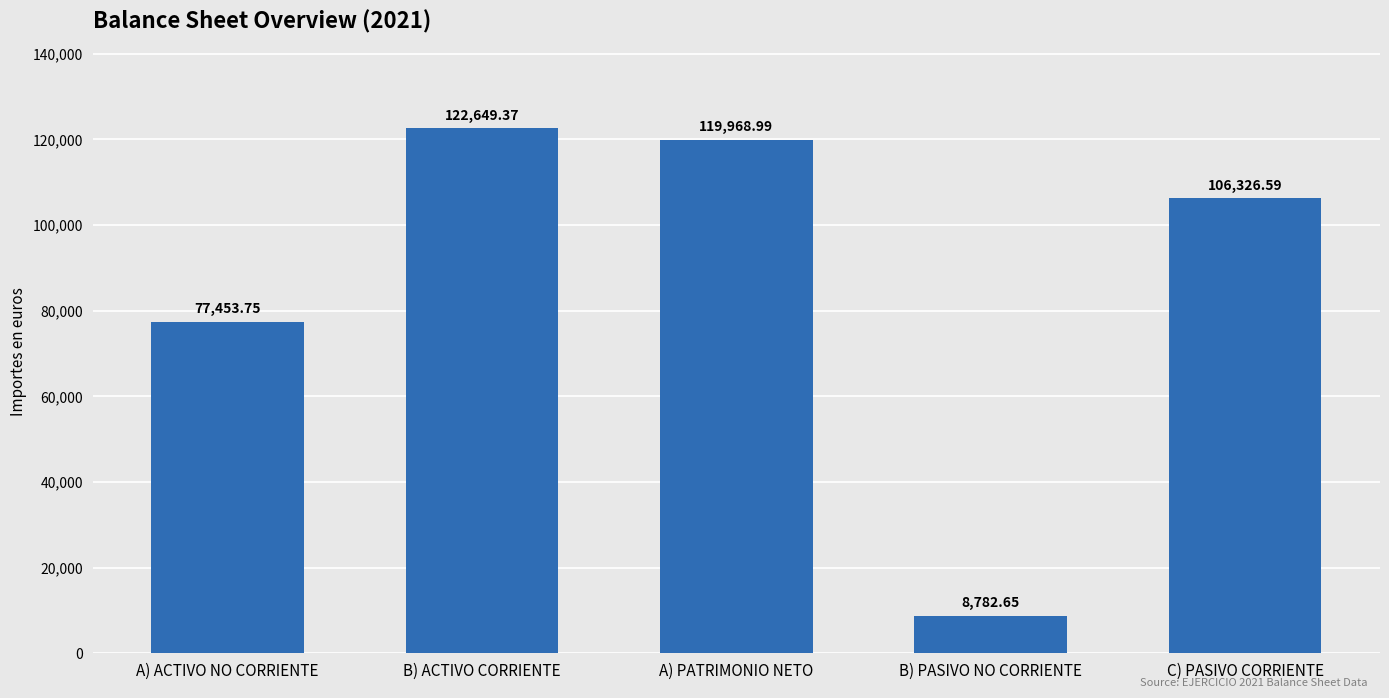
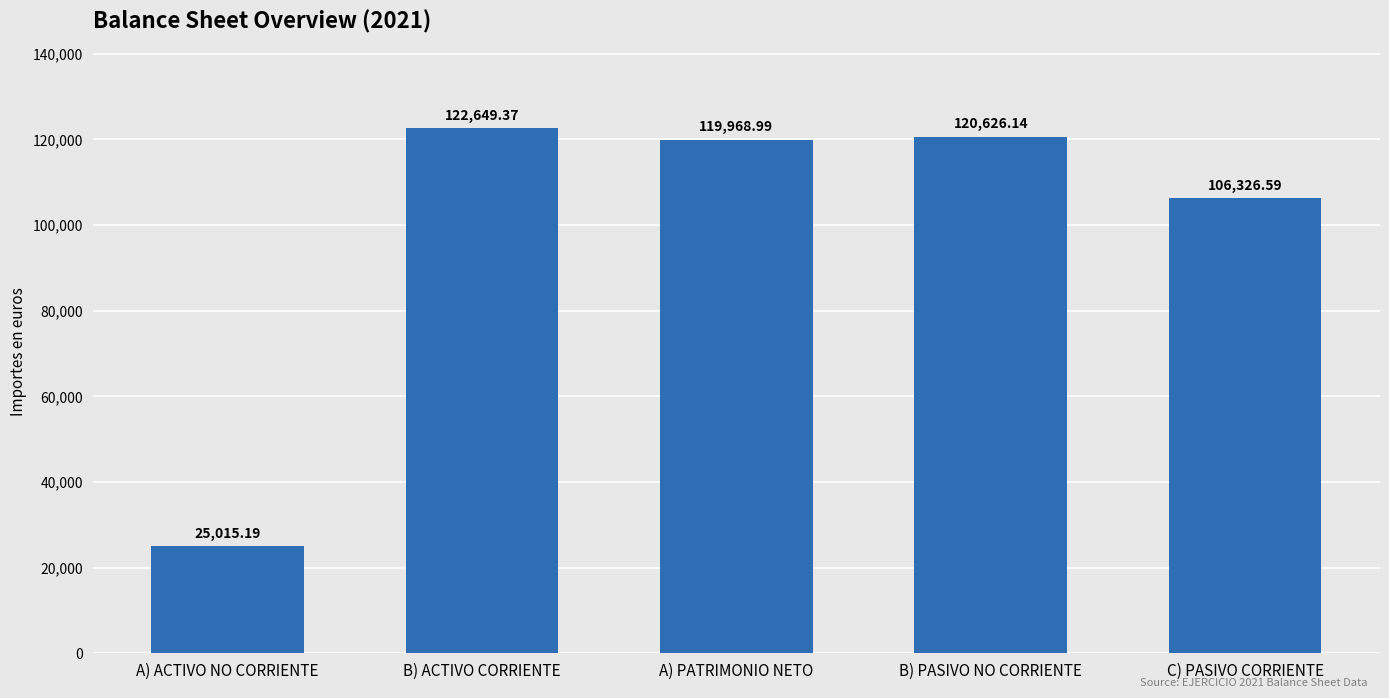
  {
-   "A) ACTIVO NO CORRIENTE": "77,453.75",
+   "A) ACTIVO NO CORRIENTE": "25,015.19",
    "B) ACTIVO CORRIENTE": "122,649.37",
    "A) PATRIMONIO NETO": "119,968.99",
-   "B) PASIVO NO CORRIENTE": "8,782.65",
+   "B) PASIVO NO CORRIENTE": "120,626.14",
    "C) PASIVO CORRIENTE": "106,326.59"
  }
